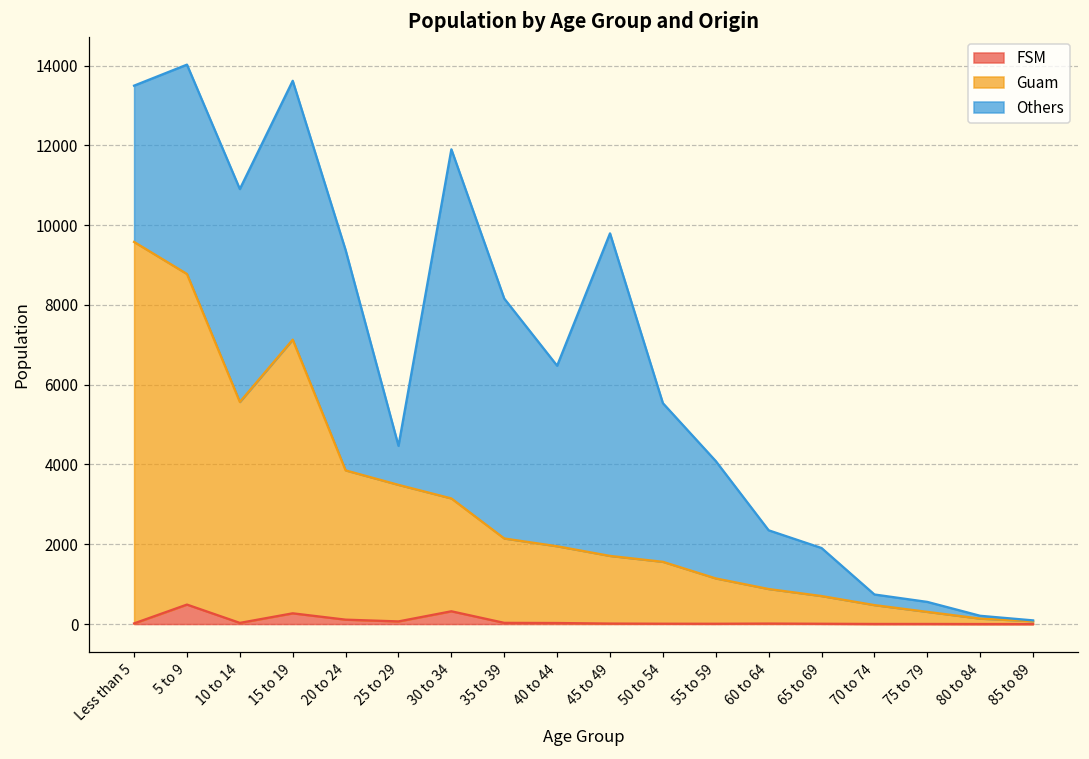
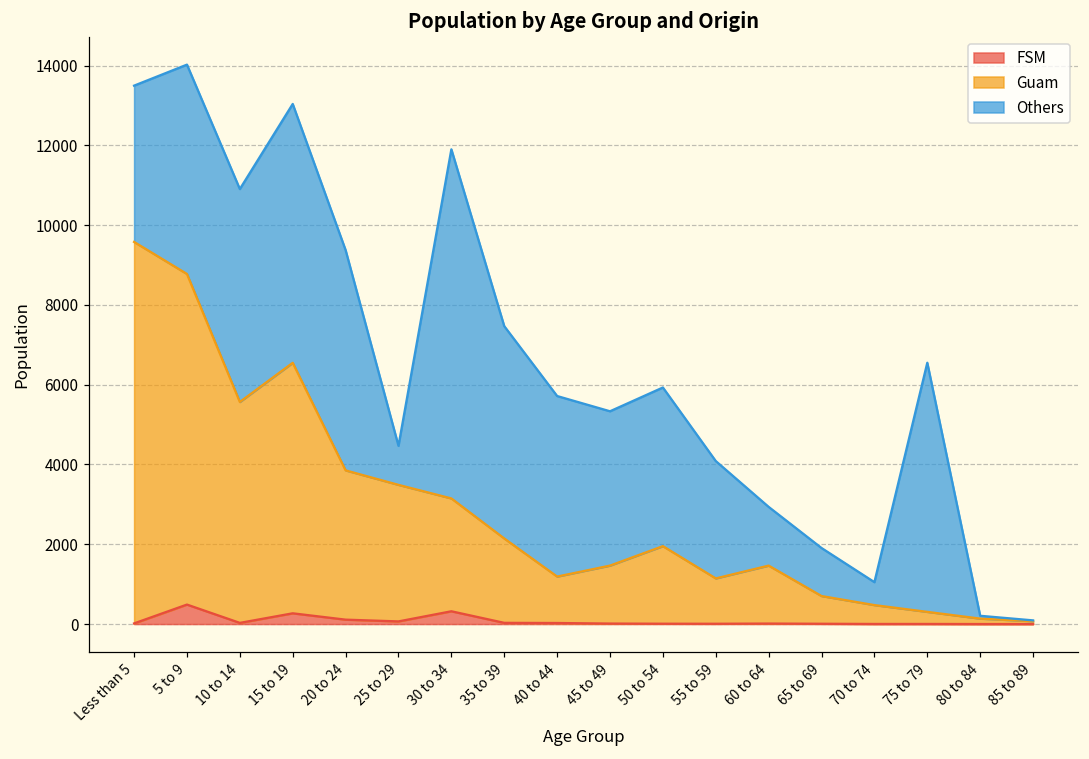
  {
    "FSM": {
      "Less than 5": 0,
      "5 to 9": 500,
      "10 to 14": 0,
      "15 to 19": 300,
      "20 to 24": 100,
      "25 to 29": 100,
      "30 to 34": 300,
      "35 to 39": 0,
      "40 to 44": 0,
      "45 to 49": 0,
      "50 to 54": 0,
      "55 to 59": 0,
      "60 to 64": 0,
      "65 to 69": 0,
      "70 to 74": 0,
      "75 to 79": 0,
      "80 to 84": 0,
      "85 to 89": 0
    },
    "Guam": {
      "Less than 5": 9600,
      "5 to 9": 8300,
      "10 to 14": 5500,
-     "15 to 19": 6900,
+     "15 to 19": 6300,
      "20 to 24": 3700,
      "25 to 29": 3400,
      "30 to 34": 2800,
      "35 to 39": 2100,
-     "40 to 44": 1900,
-     "45 to 49": 1700,
-     "50 to 54": 1600,
+     "40 to 44": 1200,
+     "45 to 49": 1500,
+     "50 to 54": 1900,
      "55 to 59": 1100,
-     "60 to 64": 900,
+     "60 to 64": 1500,
      "65 to 69": 700,
      "70 to 74": 500,
      "75 to 79": 300,
      "80 to 84": 100
    },
    "Others": {
      "Less than 5": 3900,
      "5 to 9": 5200,
      "10 to 14": 5300,
      "15 to 19": 6500,
      "20 to 24": 5500,
      "25 to 29": 1000,
      "30 to 34": 8800,
-     "35 to 39": 6000,
+     "35 to 39": 5300,
      "40 to 44": 4500,
-     "45 to 49": 8100,
+     "45 to 49": 3900,
      "50 to 54": 4000,
      "55 to 59": 2900,
      "60 to 64": 1500,
      "65 to 69": 1200,
-     "70 to 74": 300,
-     "75 to 79": 300,
+     "70 to 74": 600,
+     "75 to 79": 6200,
      "80 to 84": 100
    }
  }
